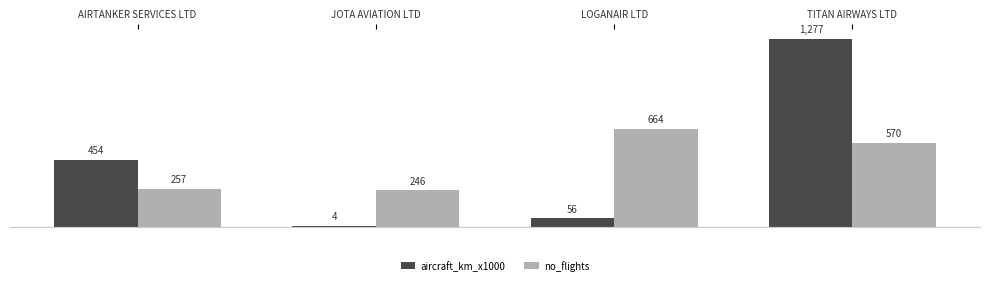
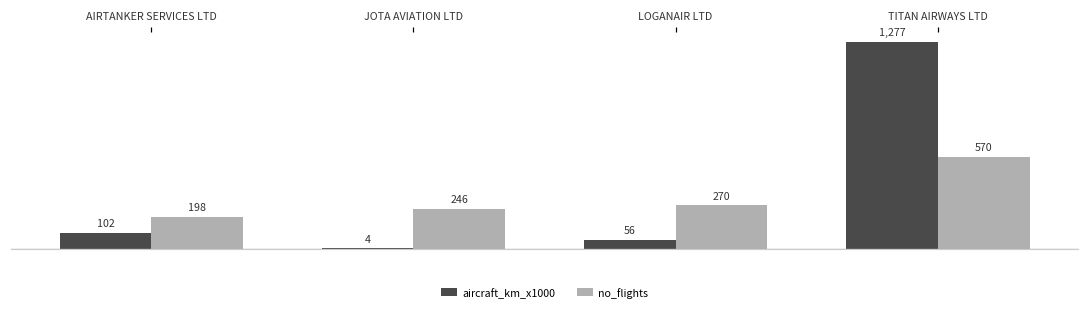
  {
    "aircraft_km_x1000": {
-     "AIRTANKER SERVICES LTD": "454",
+     "AIRTANKER SERVICES LTD": "102",
      "JOTA AVIATION LTD": "4",
      "LOGANAIR LTD": "56",
      "TITAN AIRWAYS LTD": "1,277"
    },
    "no_flights": {
-     "AIRTANKER SERVICES LTD": "257",
+     "AIRTANKER SERVICES LTD": "198",
      "JOTA AVIATION LTD": "246",
-     "LOGANAIR LTD": "664",
+     "LOGANAIR LTD": "270",
      "TITAN AIRWAYS LTD": "570"
    }
  }
